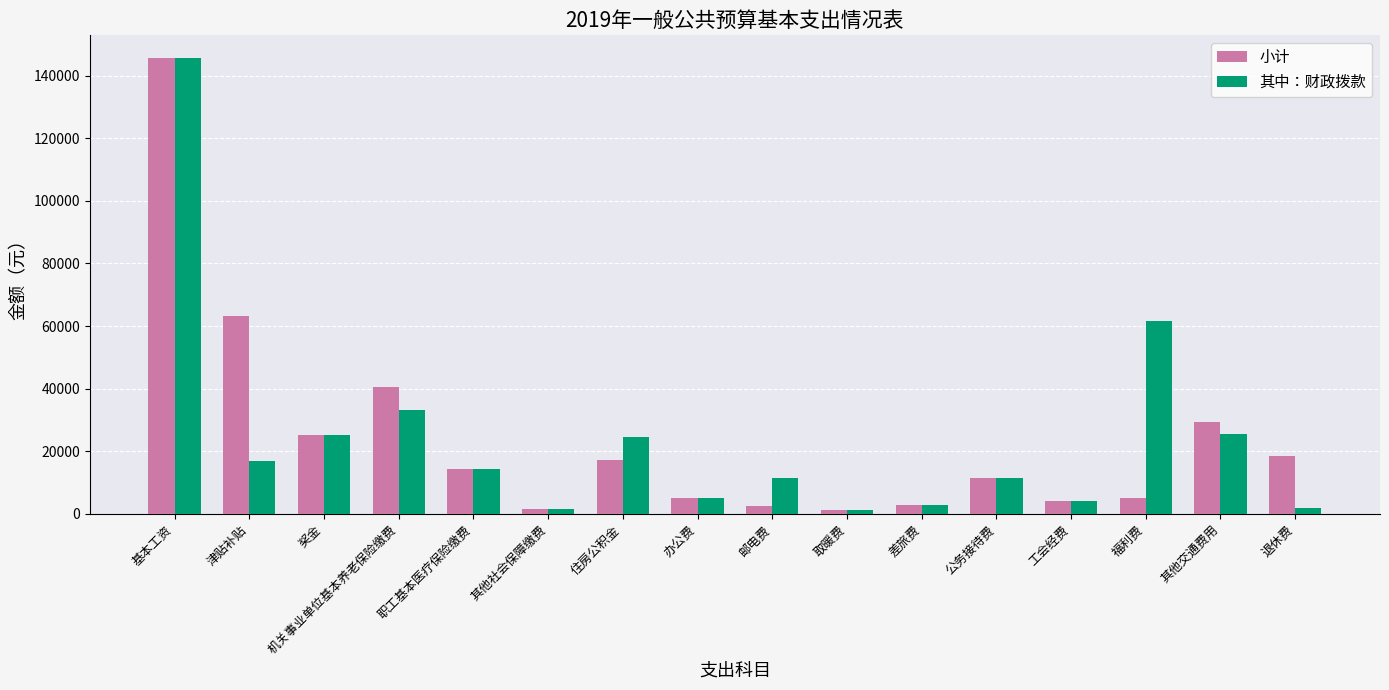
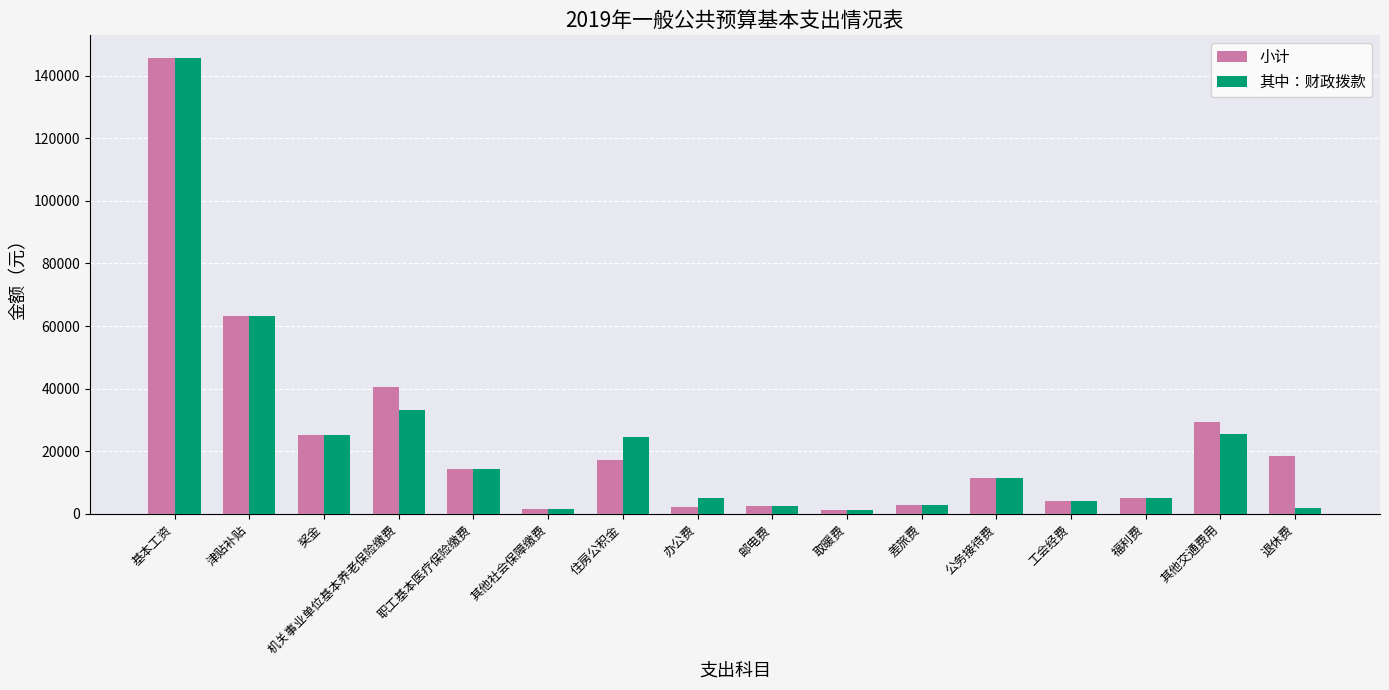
  {
    "小计": {
      "基本工资": 146000,
      "津贴补贴": 63000,
      "奖金": 25000,
      "机关事业单位基本养老保险缴费": 41000,
      "职工基本医疗保险缴费": 14000,
      "其他社会保障缴费": 1000,
      "住房公积金": 17000,
-     "办公费": 5000,
+     "办公费": 2000,
      "邮电费": 2000,
      "取暖费": 1000,
      "差旅费": 3000,
      "公务接待费": 11000,
      "工会经费": 4000,
      "福利费": 5000,
      "其他交通费用": 29000,
      "退休费": 19000
    },
    "其中：财政拨款": {
      "基本工资": 146000,
-     "津贴补贴": 17000,
+     "津贴补贴": 63000,
      "奖金": 25000,
      "机关事业单位基本养老保险缴费": 33000,
      "职工基本医疗保险缴费": 14000,
      "其他社会保障缴费": 1000,
      "住房公积金": 24000,
      "办公费": 5000,
-     "邮电费": 11000,
+     "邮电费": 2000,
      "取暖费": 1000,
      "差旅费": 3000,
      "公务接待费": 11000,
      "工会经费": 4000,
-     "福利费": 62000,
+     "福利费": 5000,
      "其他交通费用": 26000,
      "退休费": 2000
    }
  }
